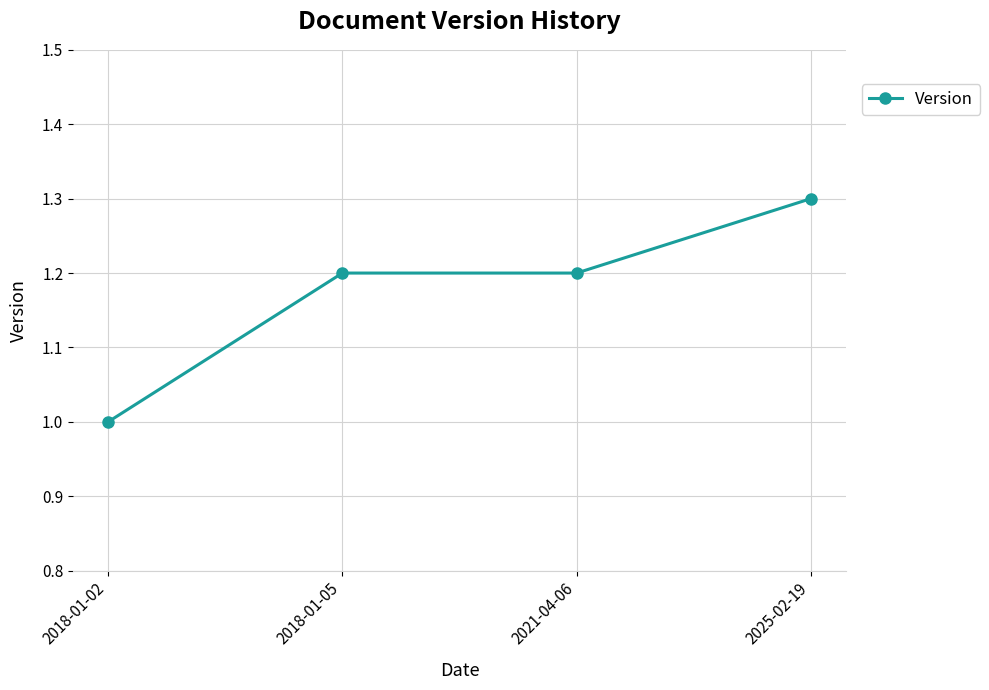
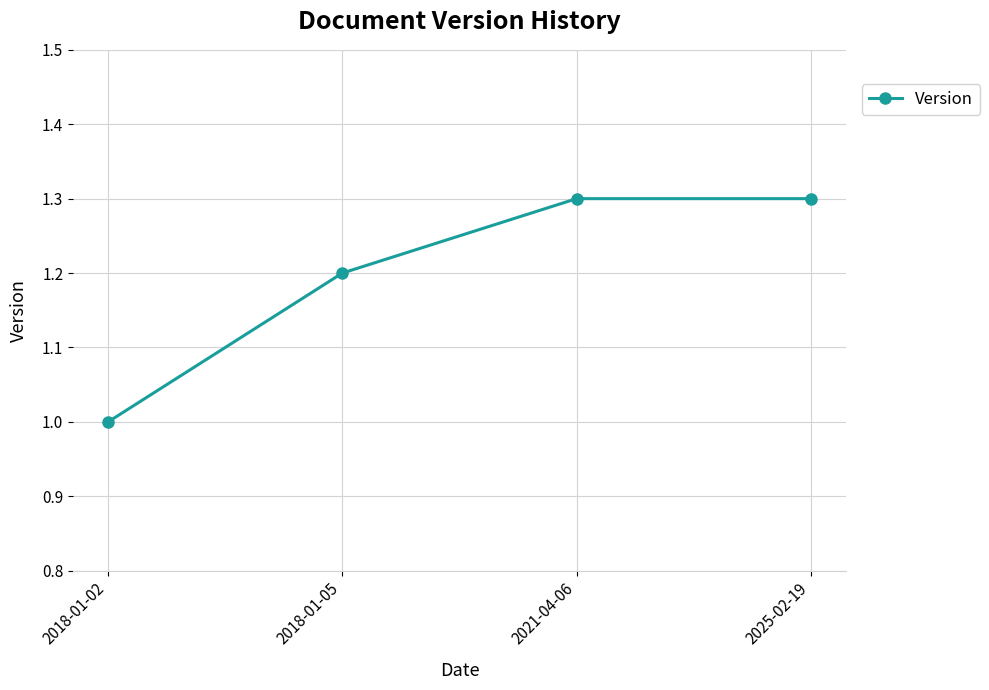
  {
    "2018-01-02": 1.0,
    "2018-01-05": 1.2,
-   "2021-04-06": 1.2,
+   "2021-04-06": 1.3,
    "2025-02-19": 1.3
  }
